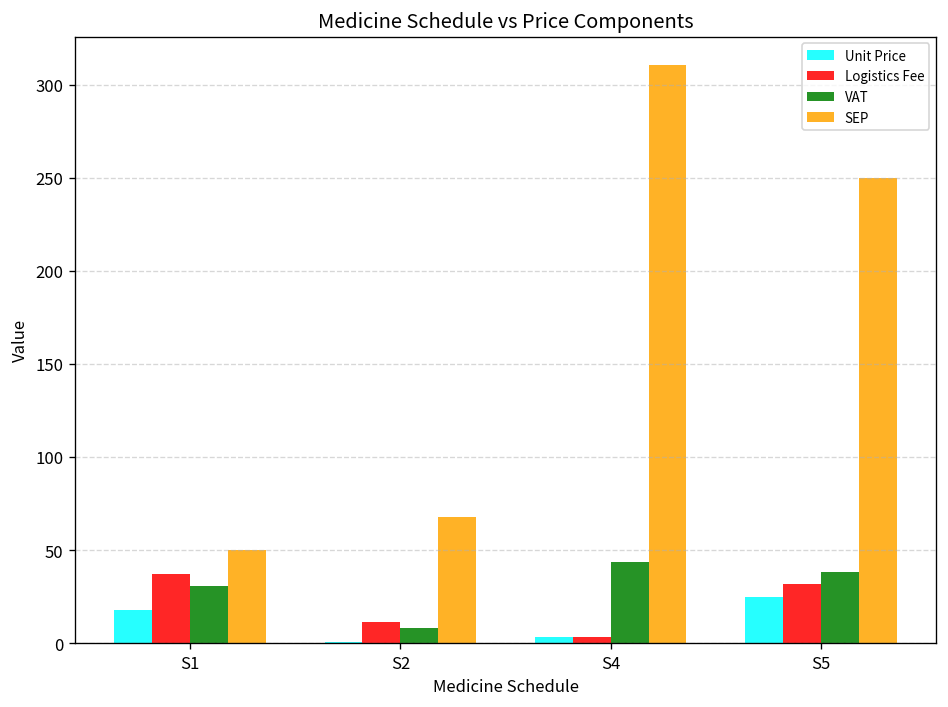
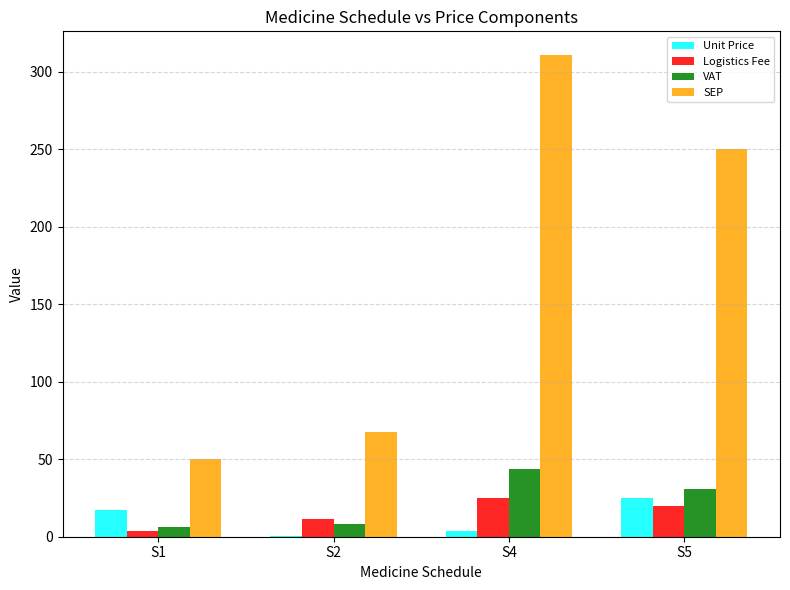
  {
    "Unit Price": {
      "S1": 18,
      "S4": 3,
      "S5": 25
    },
    "Logistics Fee": {
-     "S1": 37,
+     "S1": 4,
      "S2": 11,
-     "S4": 3,
-     "S5": 32
+     "S4": 25,
+     "S5": 20
    },
    "VAT": {
-     "S1": 31,
+     "S1": 6,
      "S2": 8,
      "S4": 44,
-     "S5": 38
+     "S5": 31
    },
    "SEP": {
      "S1": 50,
      "S2": 68,
      "S4": 310,
      "S5": 250
    }
  }
